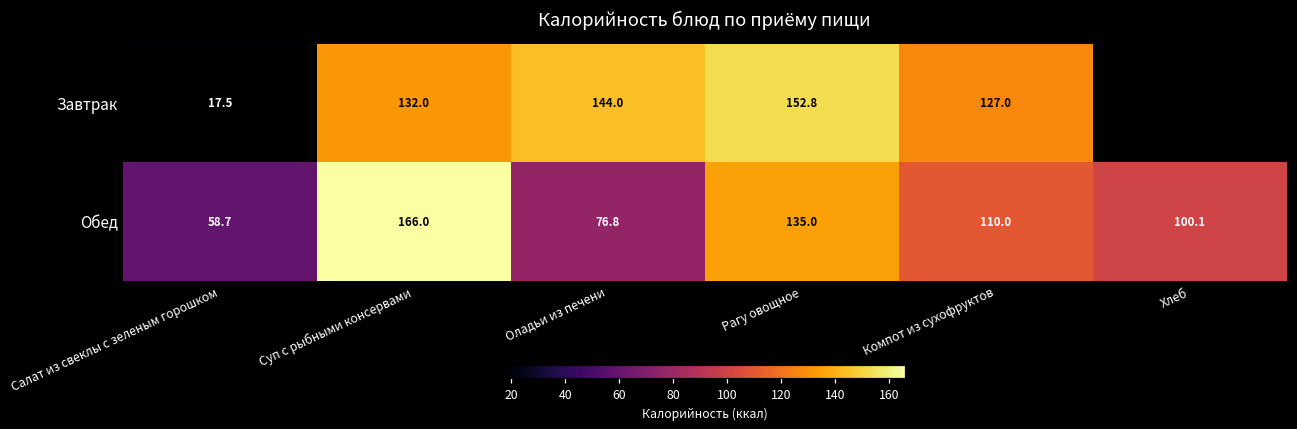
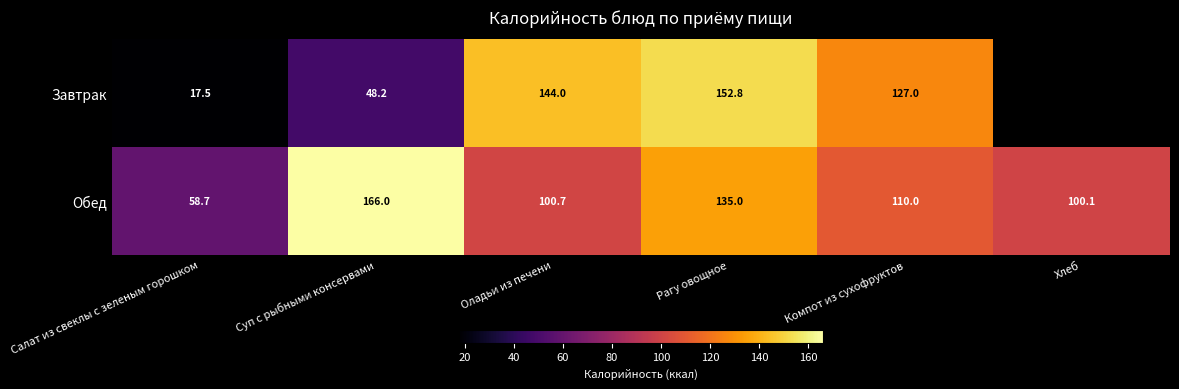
  {
    "Завтрак": {
      "Салат из свеклы с зеленым горошком": 17.5,
-     "Суп с рыбными консервами": 132.0,
+     "Суп с рыбными консервами": 48.2,
      "Оладьи из печени": 144.0,
      "Рагу овощное": 152.8,
      "Компот из сухофруктов": 127.0
    },
    "Обед": {
      "Салат из свеклы с зеленым горошком": 58.7,
      "Суп с рыбными консервами": 166.0,
-     "Оладьи из печени": 76.8,
+     "Оладьи из печени": 100.7,
      "Рагу овощное": 135.0,
      "Компот из сухофруктов": 110.0,
      "Хлеб": 100.1
    }
  }
